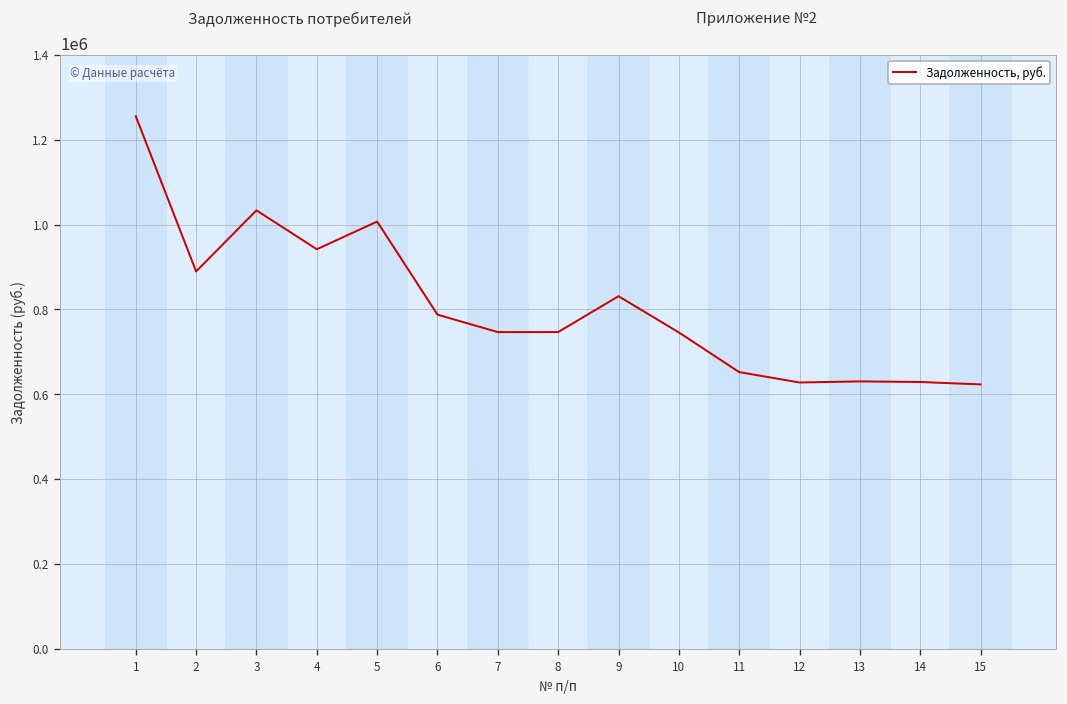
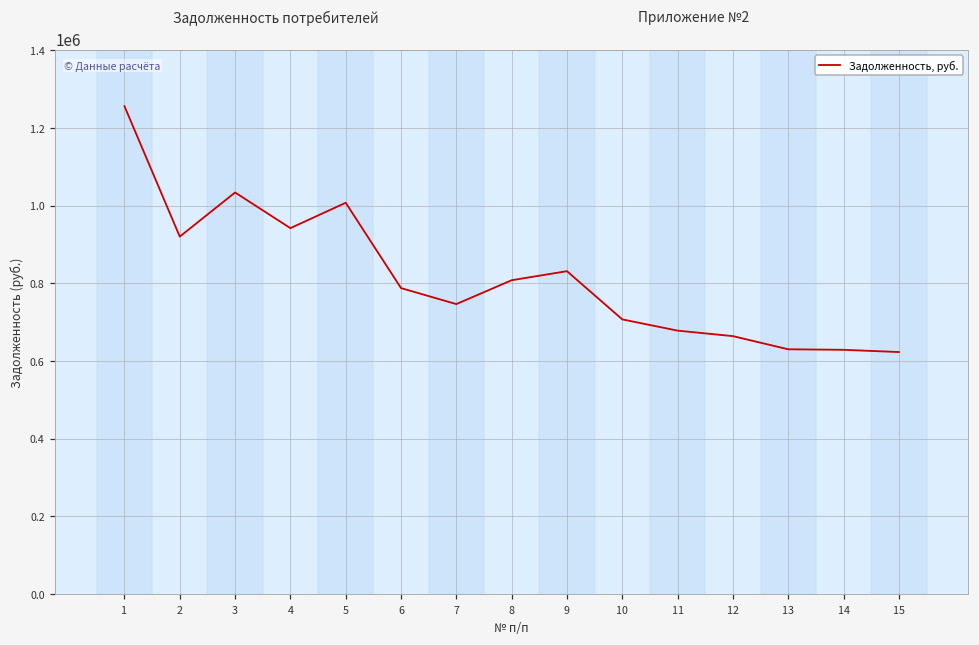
  {
    "1": 1260000,
-   "2": 890000,
+   "2": 920000,
    "3": 1030000,
    "4": 940000,
    "5": 1010000,
    "6": 790000,
    "7": 750000,
-   "8": 750000,
+   "8": 810000,
    "9": 830000,
-   "10": 750000,
-   "11": 650000,
-   "12": 630000,
+   "10": 710000,
+   "11": 680000,
+   "12": 660000,
    "13": 630000,
    "14": 630000,
    "15": 620000
  }
